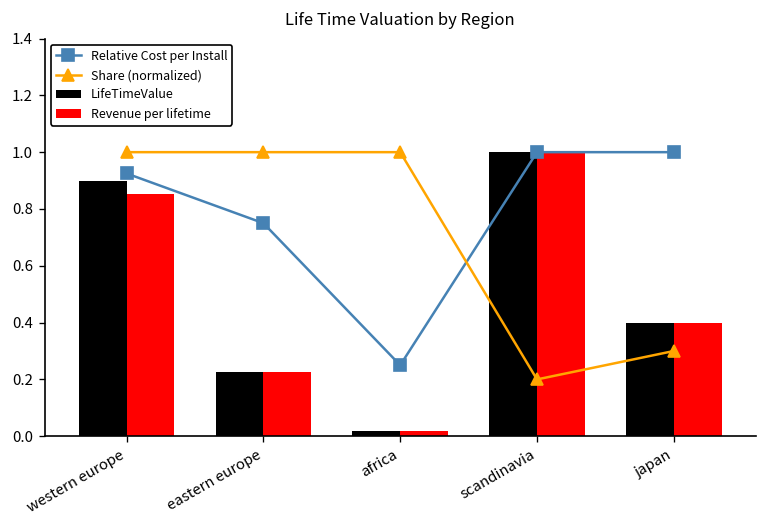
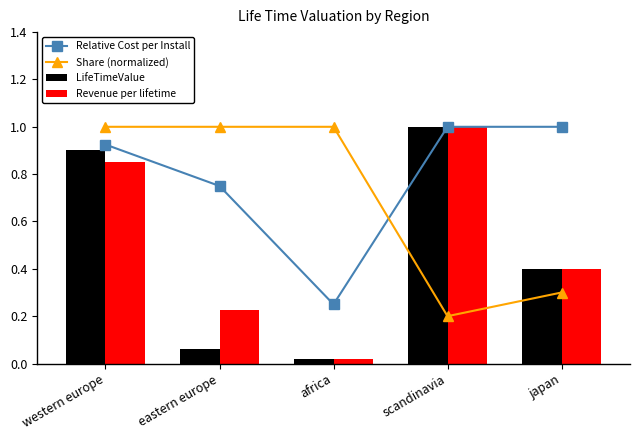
  {
    "LifeTimeValue": {
      "western europe": 0.90,
-     "eastern europe": 0.22,
+     "eastern europe": 0.06,
      "africa": 0.02,
      "scandinavia": 1.00,
      "japan": 0.40
    },
    "Relative Cost per Install": {
      "western europe": 0.93,
      "eastern europe": 0.75,
      "africa": 0.25,
      "scandinavia": 1.00,
      "japan": 1.00
    },
    "Share (normalized)": {
      "western europe": 1.00,
      "eastern europe": 1.00,
      "africa": 1.00,
      "scandinavia": 0.20,
      "japan": 0.30
    },
    "Revenue per lifetime": {
      "western europe": 0.85,
      "eastern europe": 0.22,
      "africa": 0.02,
      "scandinavia": 1.00,
      "japan": 0.40
    }
  }
